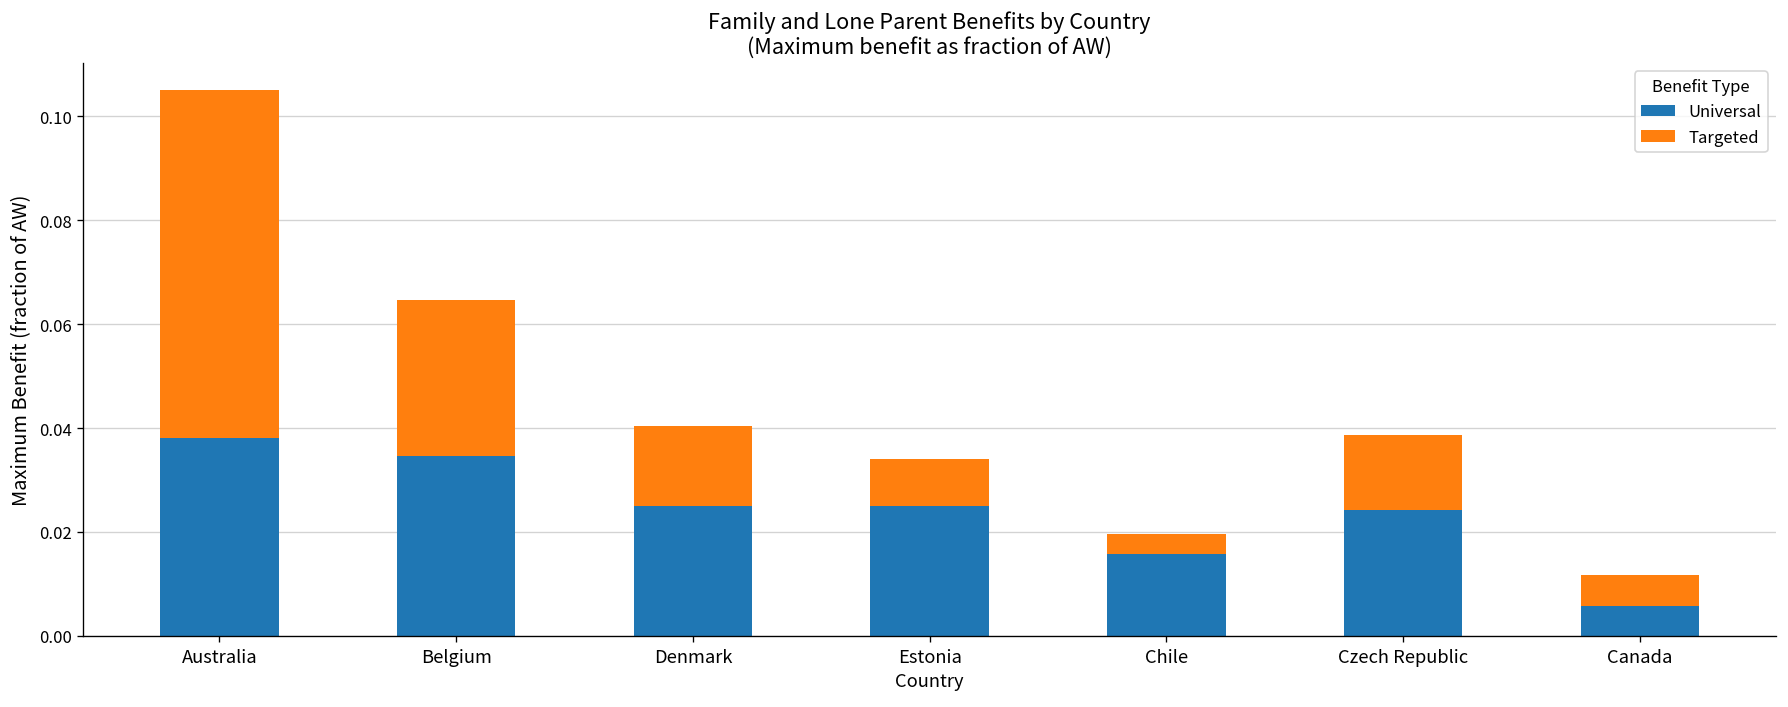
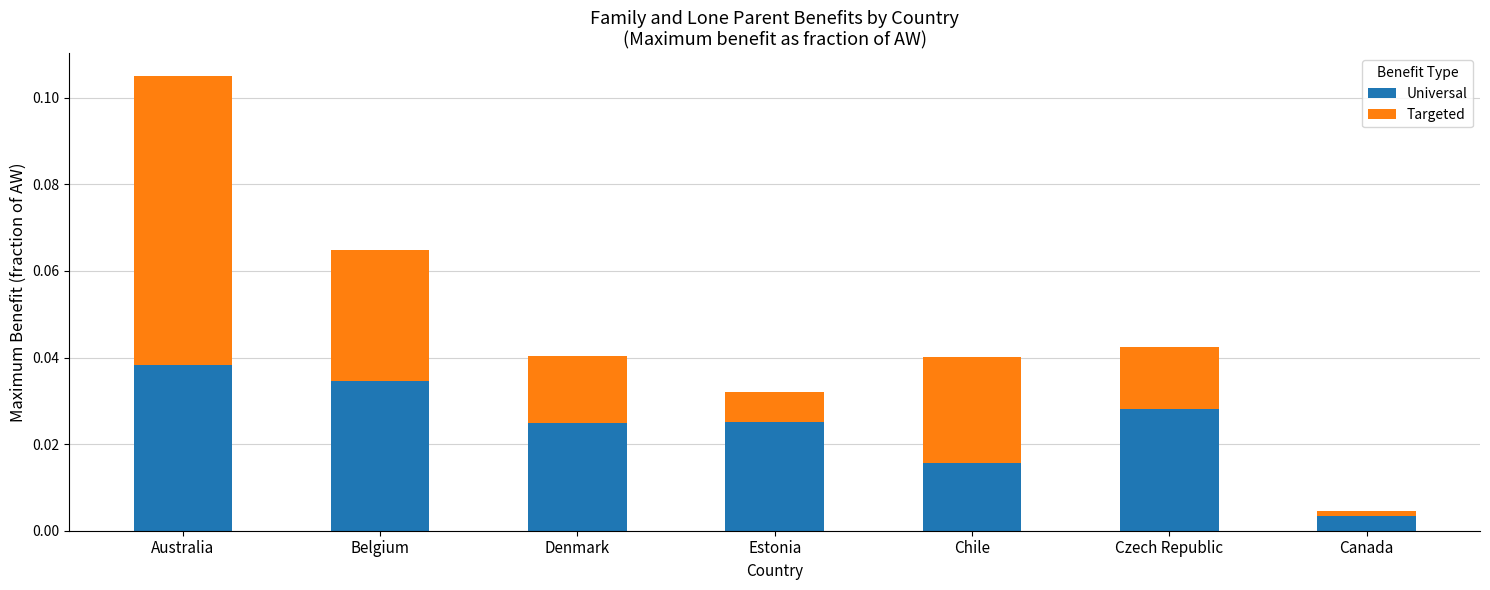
  {
    "Universal": {
      "Australia": 0.038,
      "Belgium": 0.035,
      "Denmark": 0.025,
      "Estonia": 0.025,
      "Chile": 0.016,
-     "Czech Republic": 0.024,
-     "Canada": 0.006
+     "Czech Republic": 0.028,
+     "Canada": 0.003
    },
    "Targeted": {
      "Australia": 0.067,
      "Belgium": 0.030,
      "Denmark": 0.015,
-     "Estonia": 0.009,
-     "Chile": 0.004,
+     "Estonia": 0.007,
+     "Chile": 0.024,
      "Czech Republic": 0.014,
-     "Canada": 0.006
+     "Canada": 0.001
    }
  }
